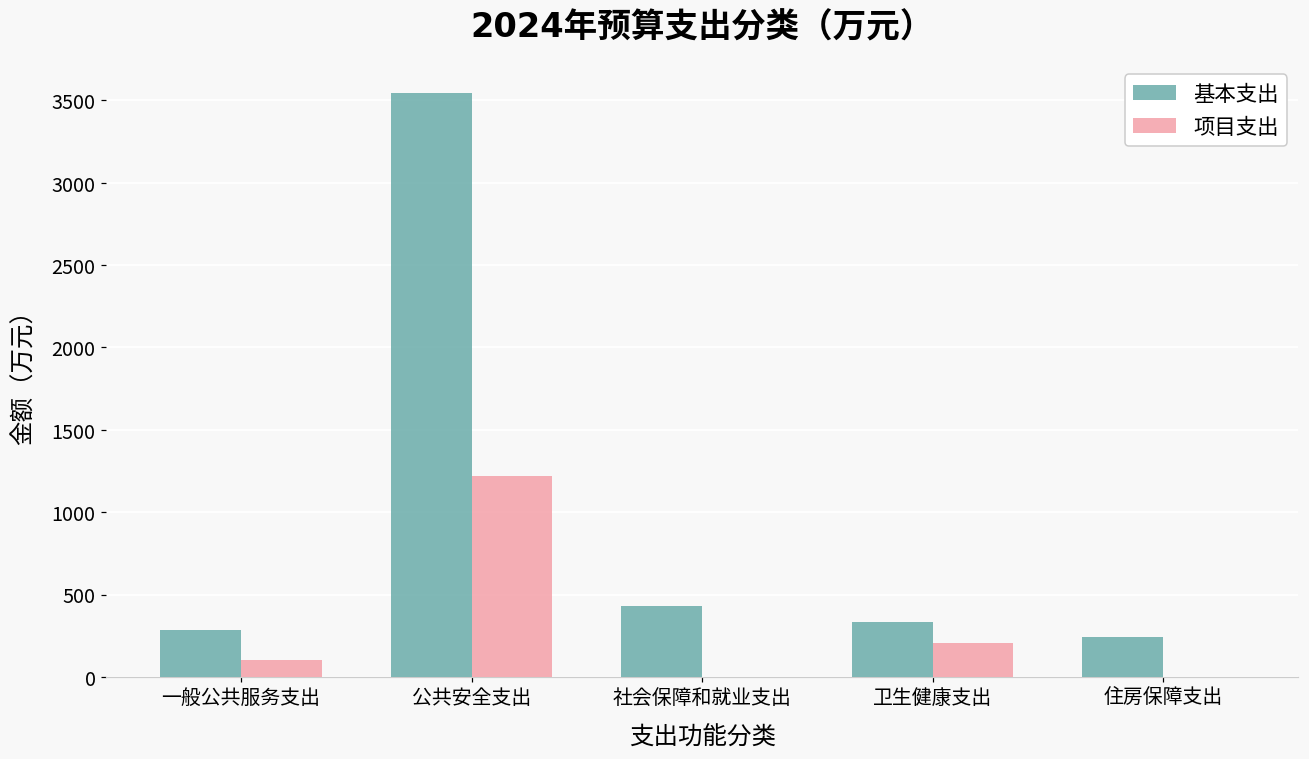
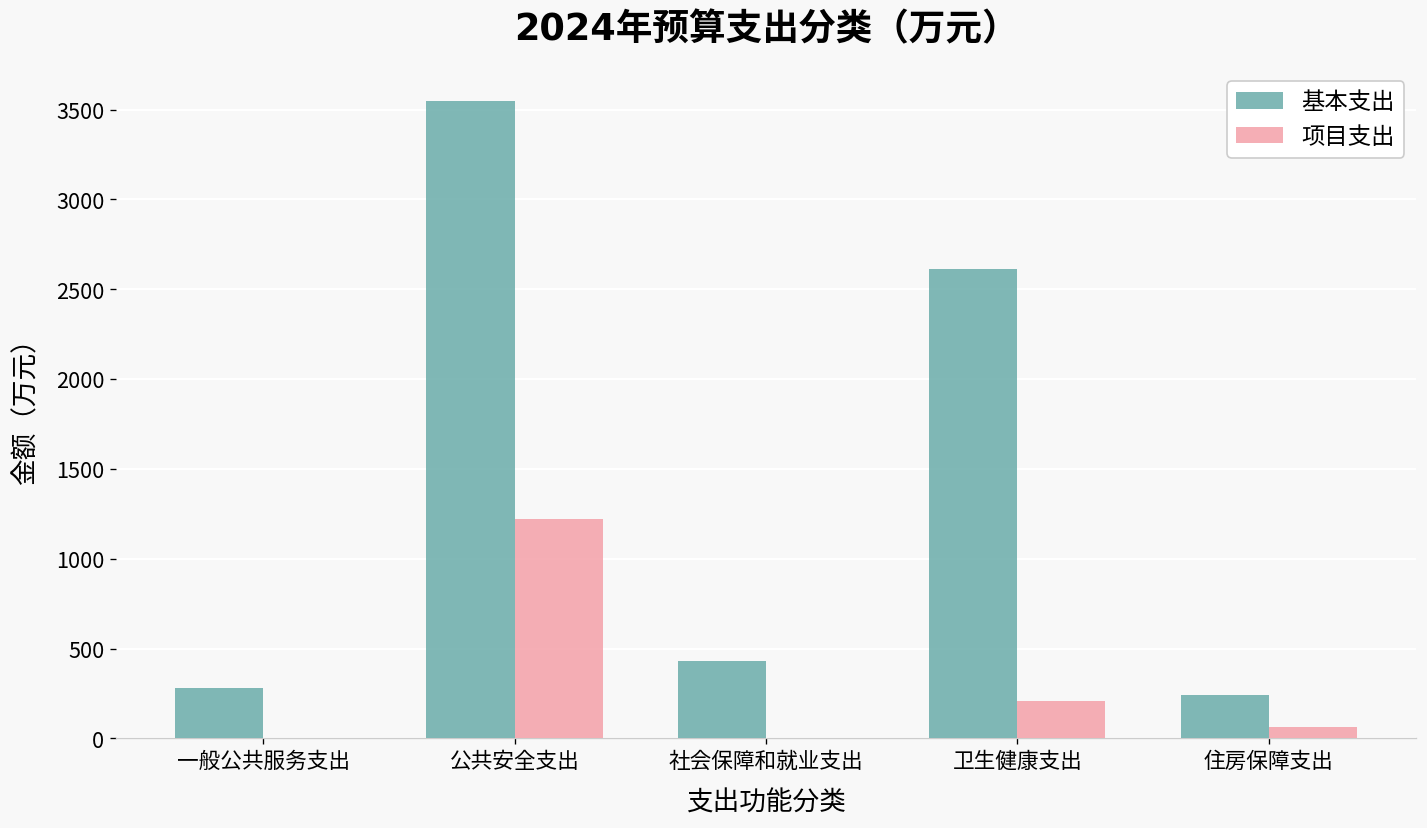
  {
    "基本支出": {
      "一般公共服务支出": 280,
      "公共安全支出": 3540,
      "社会保障和就业支出": 430,
-     "卫生健康支出": 330,
+     "卫生健康支出": 2610,
      "住房保障支出": 240
    },
    "项目支出": {
-     "一般公共服务支出": 110,
+     "一般公共服务支出": 10,
      "公共安全支出": 1220,
      "卫生健康支出": 210,
-     "住房保障支出": 0
+     "住房保障支出": 60
    }
  }
